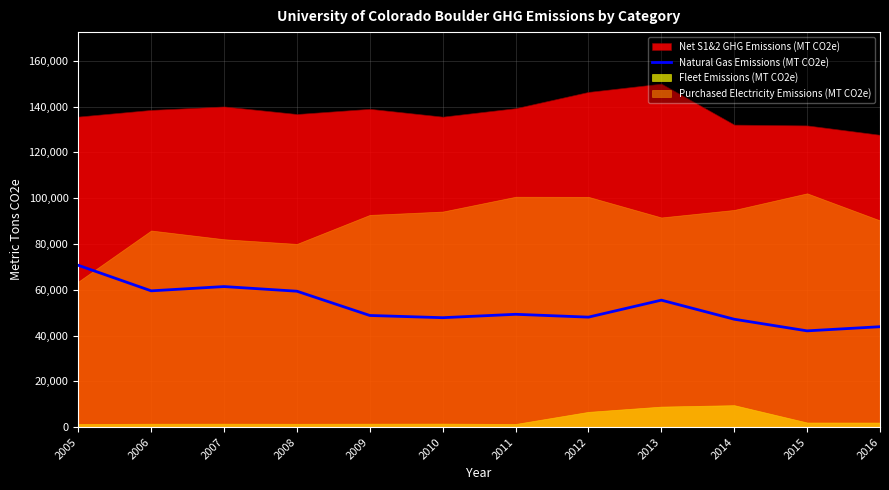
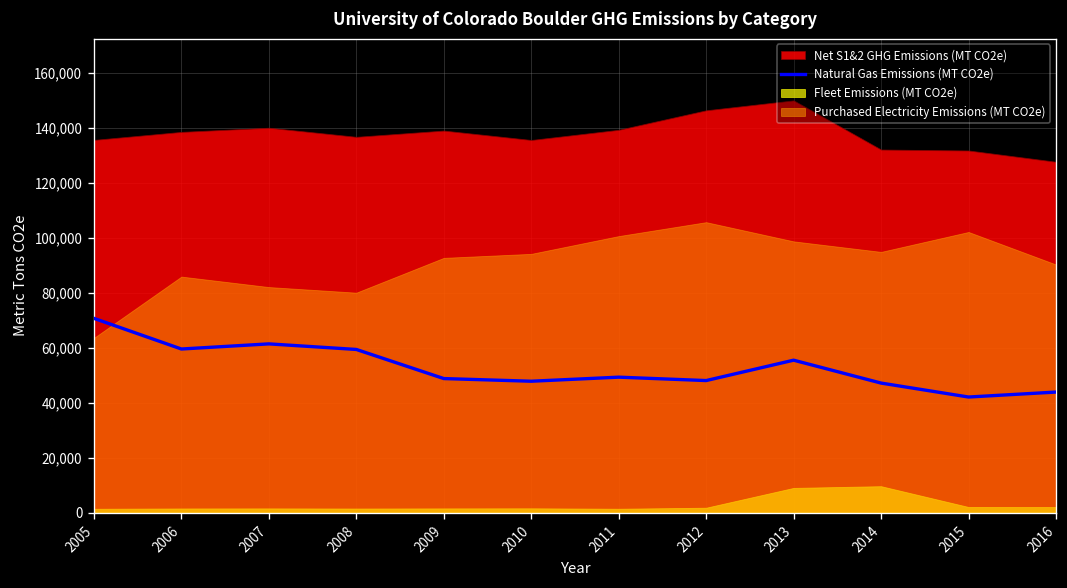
  {
    "Natural Gas Emissions (MT CO2e)": {
      "2005": "71,000",
      "2006": "60,000",
      "2007": "61,000",
      "2008": "59,000",
      "2009": "49,000",
      "2010": "48,000",
      "2011": "49,000",
      "2012": "48,000",
      "2013": "55,000",
      "2014": "47,000",
      "2015": "42,000",
      "2016": "44,000"
    },
    "Net S1&2 GHG Emissions (MT CO2e)": {
      "2005": "136,000",
      "2006": "139,000",
      "2007": "140,000",
      "2008": "137,000",
      "2009": "139,000",
      "2010": "136,000",
      "2011": "139,000",
      "2012": "146,000",
      "2014": "132,000",
      "2015": "132,000",
      "2016": "128,000"
    },
    "Fleet Emissions (MT CO2e)": {
      "2005": "1,000",
      "2006": "1,000",
      "2007": "2,000",
      "2008": "1,000",
      "2009": "2,000",
      "2010": "2,000",
      "2011": "1,000",
-     "2012": "7,000",
+     "2012": "2,000",
      "2013": "9,000",
      "2014": "10,000",
      "2015": "2,000",
      "2016": "2,000"
    },
    "Purchased Electricity Emissions (MT CO2e)": {
      "2005": "64,000",
      "2006": "86,000",
      "2007": "82,000",
      "2008": "80,000",
      "2009": "93,000",
      "2010": "94,000",
      "2011": "101,000",
-     "2012": "101,000",
-     "2013": "92,000",
+     "2012": "106,000",
+     "2013": "99,000",
      "2014": "95,000",
      "2015": "102,000",
      "2016": "90,000"
    }
  }
